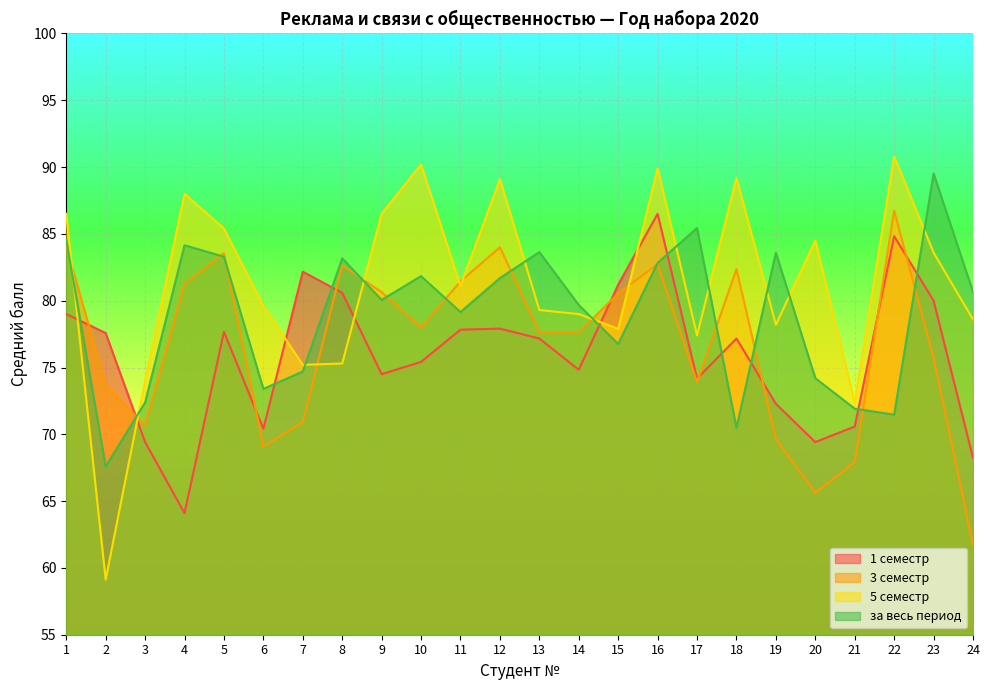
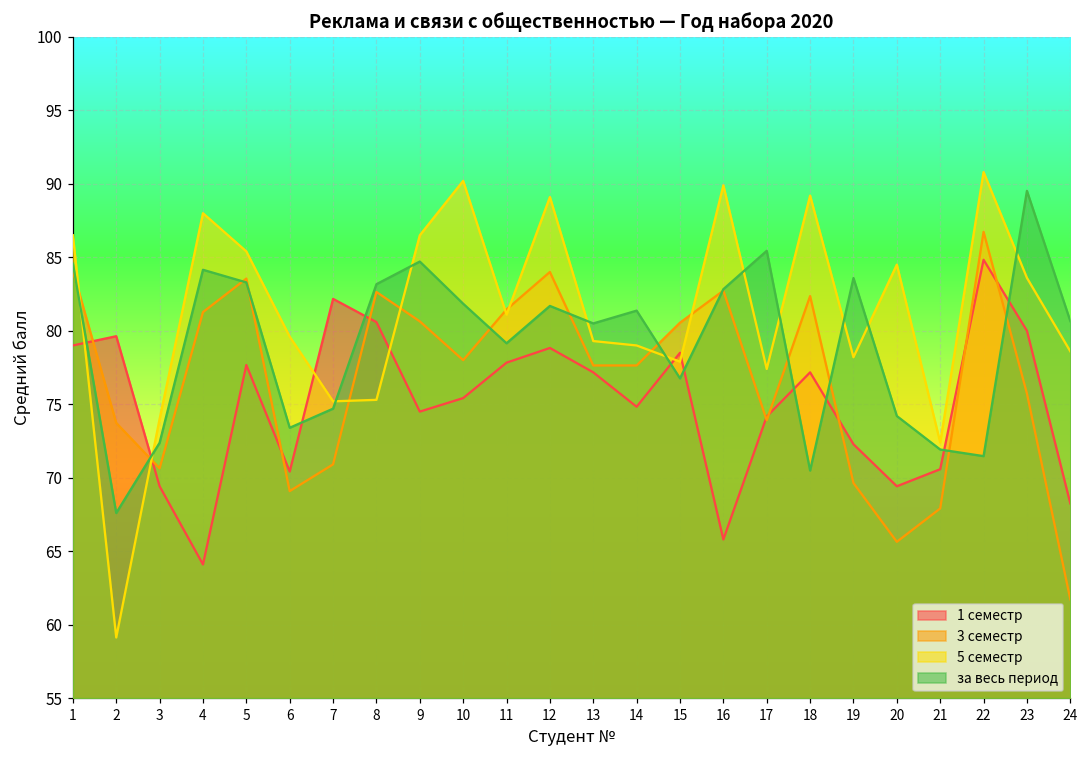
  {
    "1 семестр": {
      "1": 79.0,
-     "2": 77.6,
+     "2": 79.6,
      "3": 69.4,
      "4": 64.1,
      "5": 77.7,
      "6": 70.4,
      "7": 82.2,
      "8": 80.6,
      "9": 74.5,
      "10": 75.4,
      "11": 77.8,
-     "12": 77.9,
+     "12": 78.8,
      "13": 77.2,
      "14": 74.8,
-     "15": 81.2,
-     "16": 86.5,
+     "15": 78.5,
+     "16": 65.8,
      "17": 74.2,
      "18": 77.2,
      "19": 72.3,
      "20": 69.4,
      "21": 70.6,
      "22": 84.8,
      "23": 80.0,
      "24": 68.3
    },
    "за весь период": {
      "1": 84.6,
      "2": 67.6,
      "3": 72.4,
      "4": 84.2,
      "5": 83.3,
      "6": 73.4,
      "7": 74.7,
      "8": 83.2,
-     "9": 80.1,
+     "9": 84.7,
      "10": 81.8,
      "11": 79.2,
      "12": 81.7,
-     "13": 83.6,
-     "14": 79.7,
+     "13": 80.5,
+     "14": 81.4,
      "15": 76.8,
      "17": 85.4,
      "18": 70.5,
      "19": 83.6,
      "20": 74.2,
      "21": 71.9,
      "22": 71.5,
      "23": 89.5,
      "24": 80.7
    }
  }
